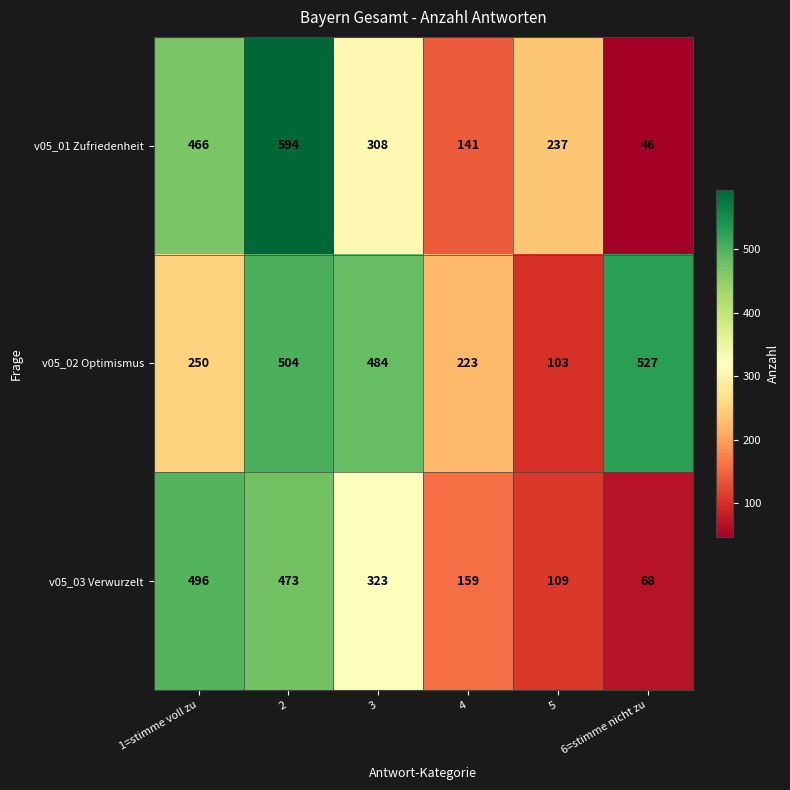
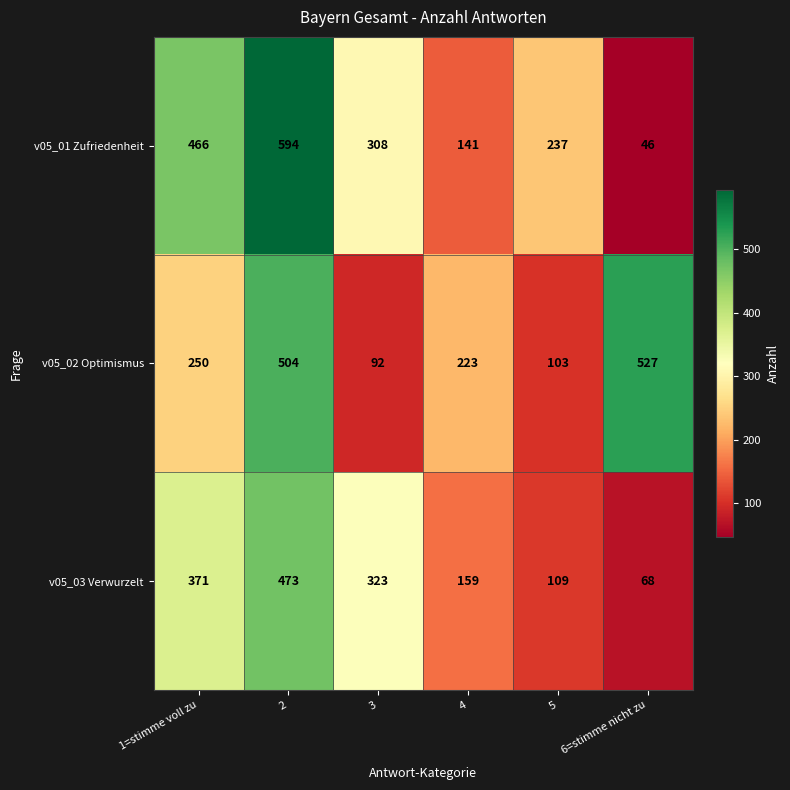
  {
    "v05_01 Zufriedenheit": {
      "1=stimme voll zu": 466,
      "2": 594,
      "3": 308,
      "4": 141,
      "5": 237,
      "6=stimme nicht zu": 46
    },
    "v05_02 Optimismus": {
      "1=stimme voll zu": 250,
      "2": 504,
-     "3": 484,
+     "3": 92,
      "4": 223,
      "5": 103,
      "6=stimme nicht zu": 527
    },
    "v05_03 Verwurzelt": {
-     "1=stimme voll zu": 496,
+     "1=stimme voll zu": 371,
      "2": 473,
      "3": 323,
      "4": 159,
      "5": 109,
      "6=stimme nicht zu": 68
    }
  }
